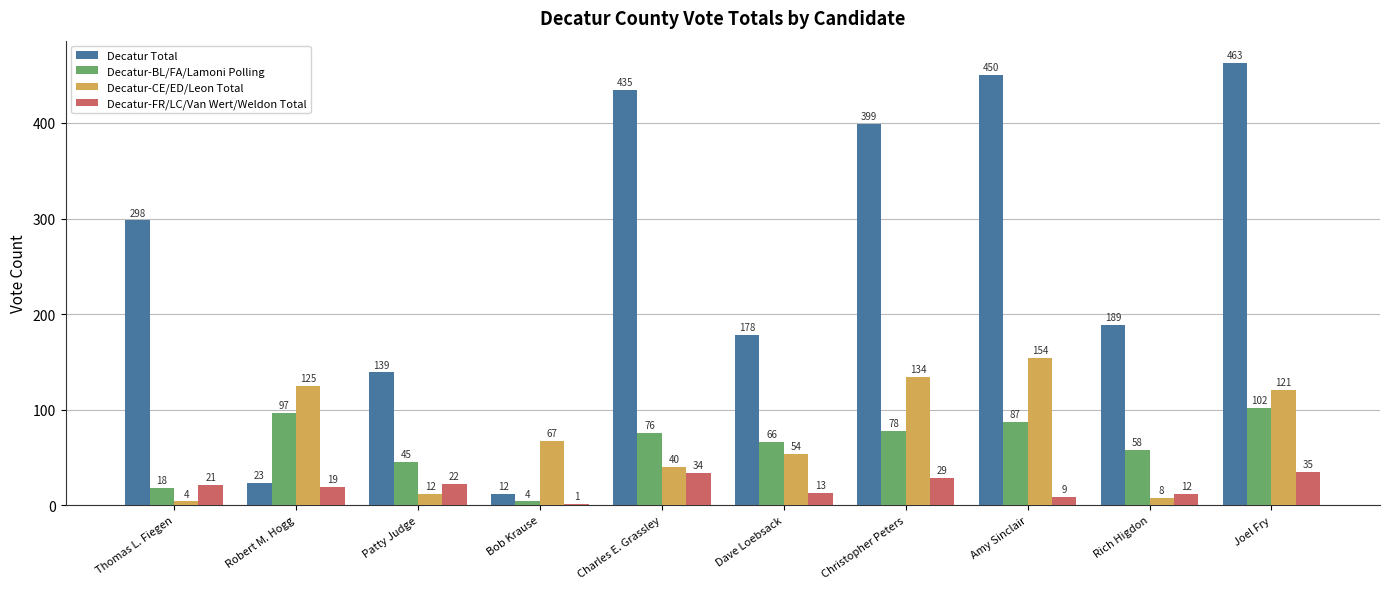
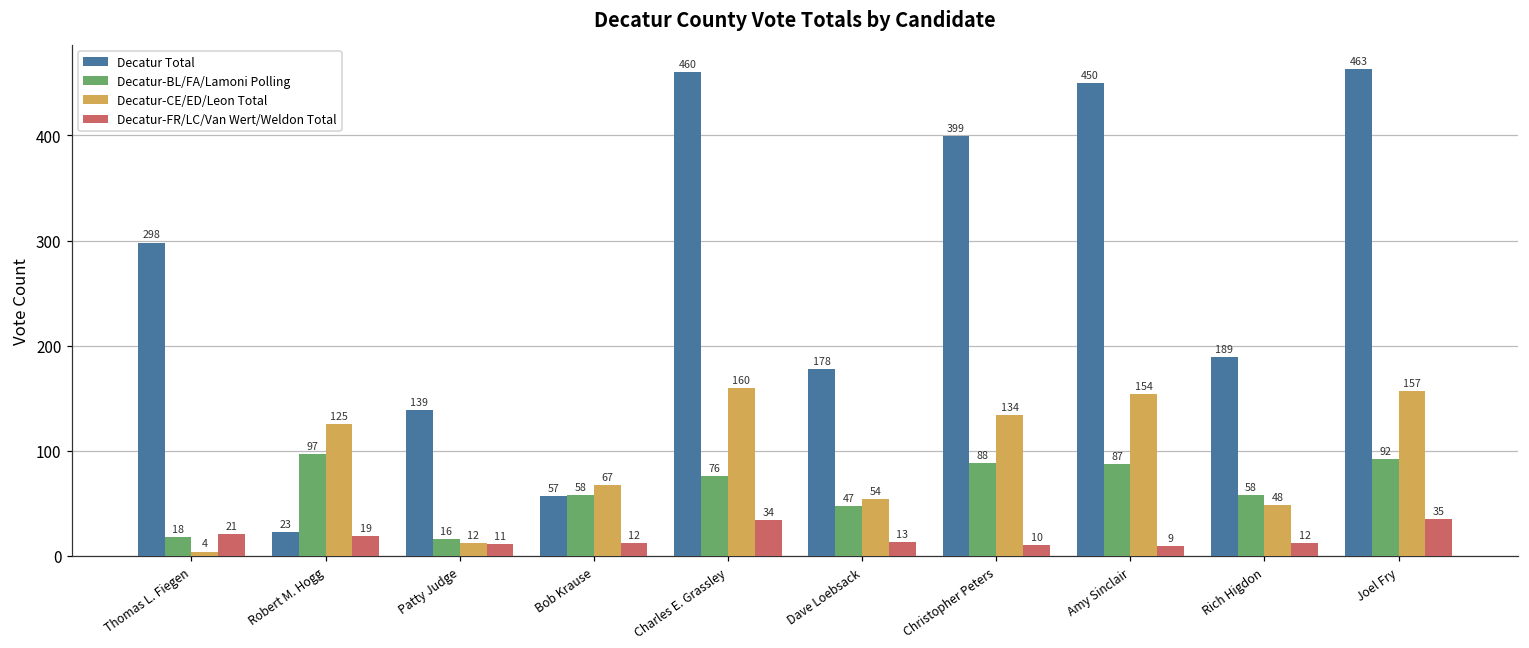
  {
    "Decatur Total": {
      "Thomas L. Fiegen": 298,
      "Robert M. Hogg": 23,
      "Patty Judge": 139,
-     "Bob Krause": 12,
-     "Charles E. Grassley": 435,
+     "Bob Krause": 57,
+     "Charles E. Grassley": 460,
      "Dave Loebsack": 178,
      "Christopher Peters": 399,
      "Amy Sinclair": 450,
      "Rich Higdon": 189,
      "Joel Fry": 463
    },
    "Decatur-BL/FA/Lamoni Polling": {
      "Thomas L. Fiegen": 18,
      "Robert M. Hogg": 97,
-     "Patty Judge": 45,
-     "Bob Krause": 4,
+     "Patty Judge": 16,
+     "Bob Krause": 58,
      "Charles E. Grassley": 76,
-     "Dave Loebsack": 66,
-     "Christopher Peters": 78,
+     "Dave Loebsack": 47,
+     "Christopher Peters": 88,
      "Amy Sinclair": 87,
      "Rich Higdon": 58,
-     "Joel Fry": 102
+     "Joel Fry": 92
    },
    "Decatur-CE/ED/Leon Total": {
      "Thomas L. Fiegen": 4,
      "Robert M. Hogg": 125,
      "Patty Judge": 12,
      "Bob Krause": 67,
-     "Charles E. Grassley": 40,
+     "Charles E. Grassley": 160,
      "Dave Loebsack": 54,
      "Christopher Peters": 134,
      "Amy Sinclair": 154,
-     "Rich Higdon": 8,
-     "Joel Fry": 121
+     "Rich Higdon": 48,
+     "Joel Fry": 157
    },
    "Decatur-FR/LC/Van Wert/Weldon Total": {
      "Thomas L. Fiegen": 21,
      "Robert M. Hogg": 19,
-     "Patty Judge": 22,
-     "Bob Krause": 1,
+     "Patty Judge": 11,
+     "Bob Krause": 12,
      "Charles E. Grassley": 34,
      "Dave Loebsack": 13,
-     "Christopher Peters": 29,
+     "Christopher Peters": 10,
      "Amy Sinclair": 9,
      "Rich Higdon": 12,
      "Joel Fry": 35
    }
  }
